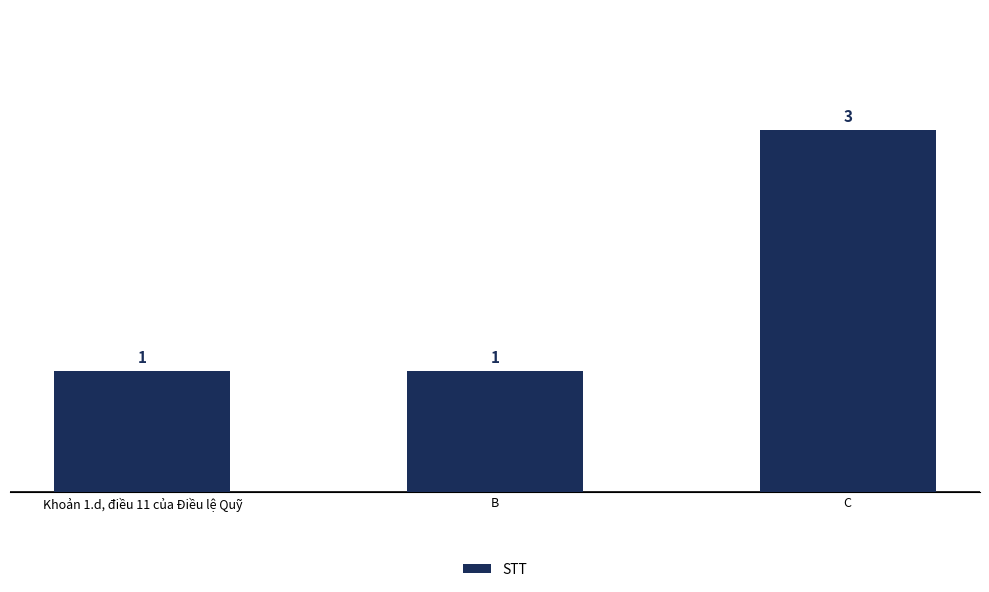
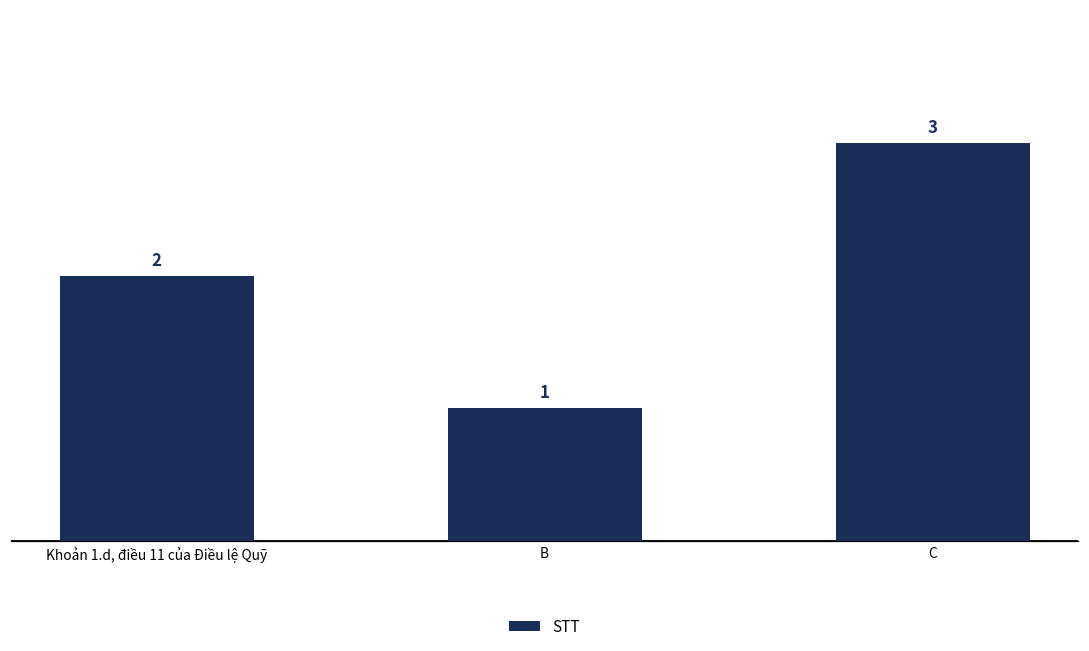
  {
-   "Khoản 1.d, điều 11 của Điều lệ Quỹ": 1,
+   "Khoản 1.d, điều 11 của Điều lệ Quỹ": 2,
    "B": 1,
    "C": 3
  }
